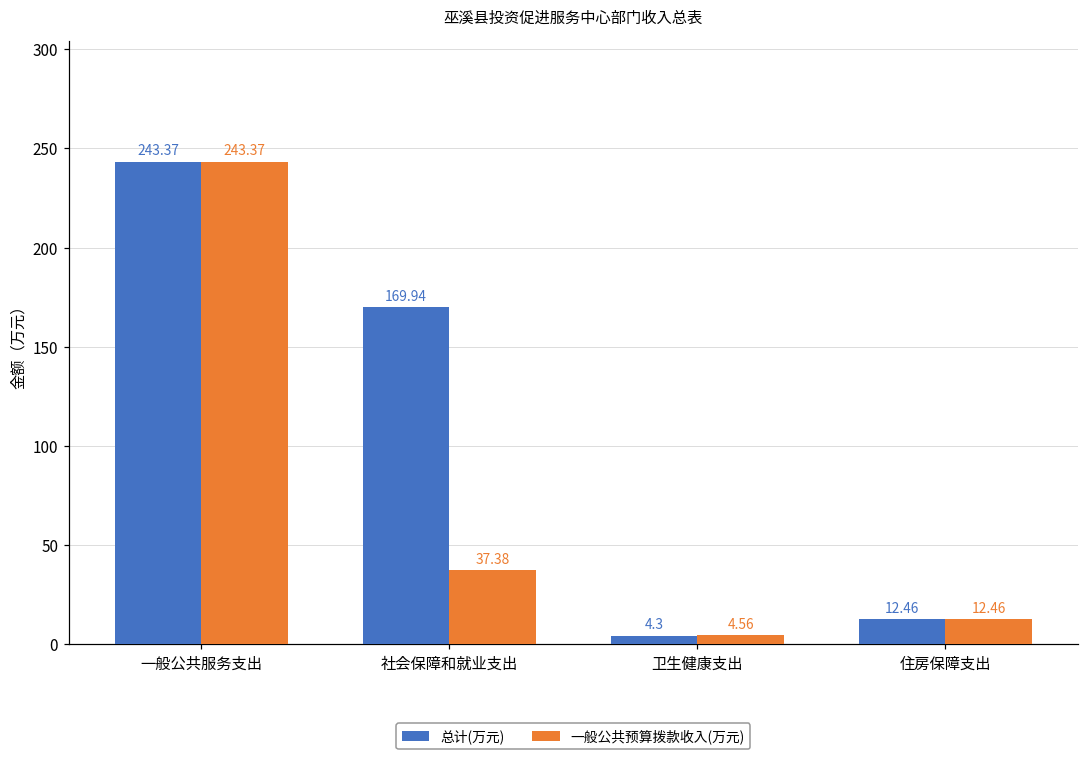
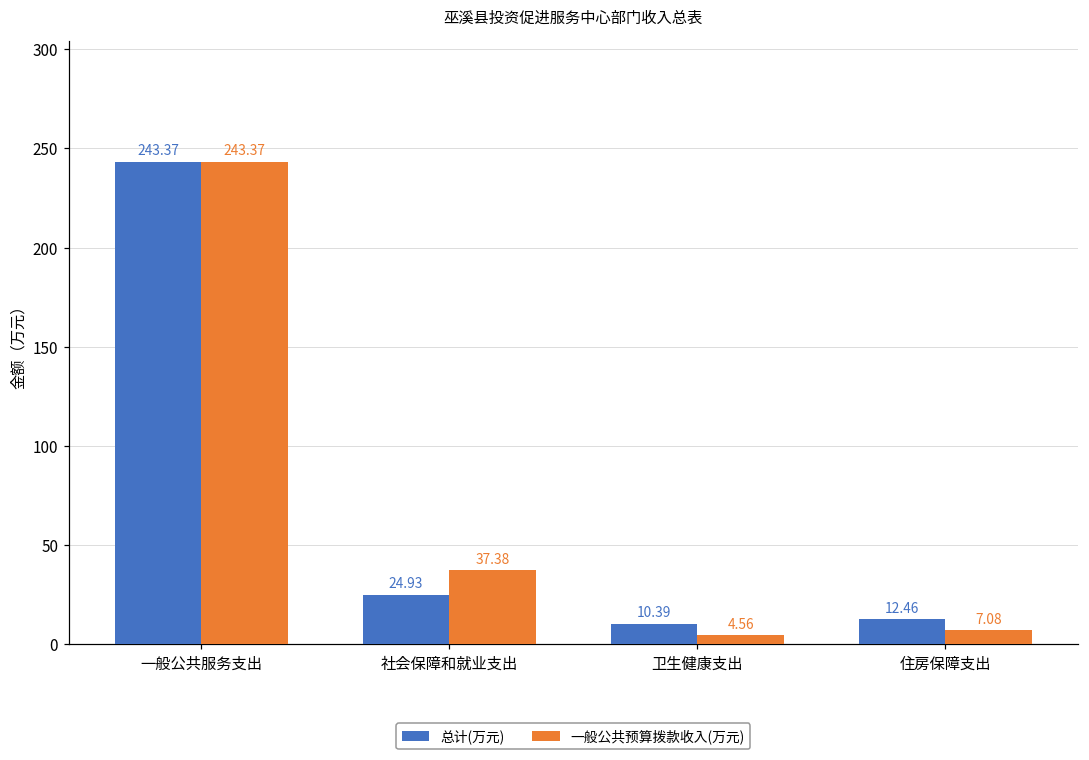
  {
    "总计(万元)": {
      "一般公共服务支出": 243.37,
-     "社会保障和就业支出": 169.94,
-     "卫生健康支出": 4.3,
+     "社会保障和就业支出": 24.93,
+     "卫生健康支出": 10.39,
      "住房保障支出": 12.46
    },
    "一般公共预算拨款收入(万元)": {
      "一般公共服务支出": 243.37,
      "社会保障和就业支出": 37.38,
      "卫生健康支出": 4.56,
-     "住房保障支出": 12.46
+     "住房保障支出": 7.08
    }
  }
